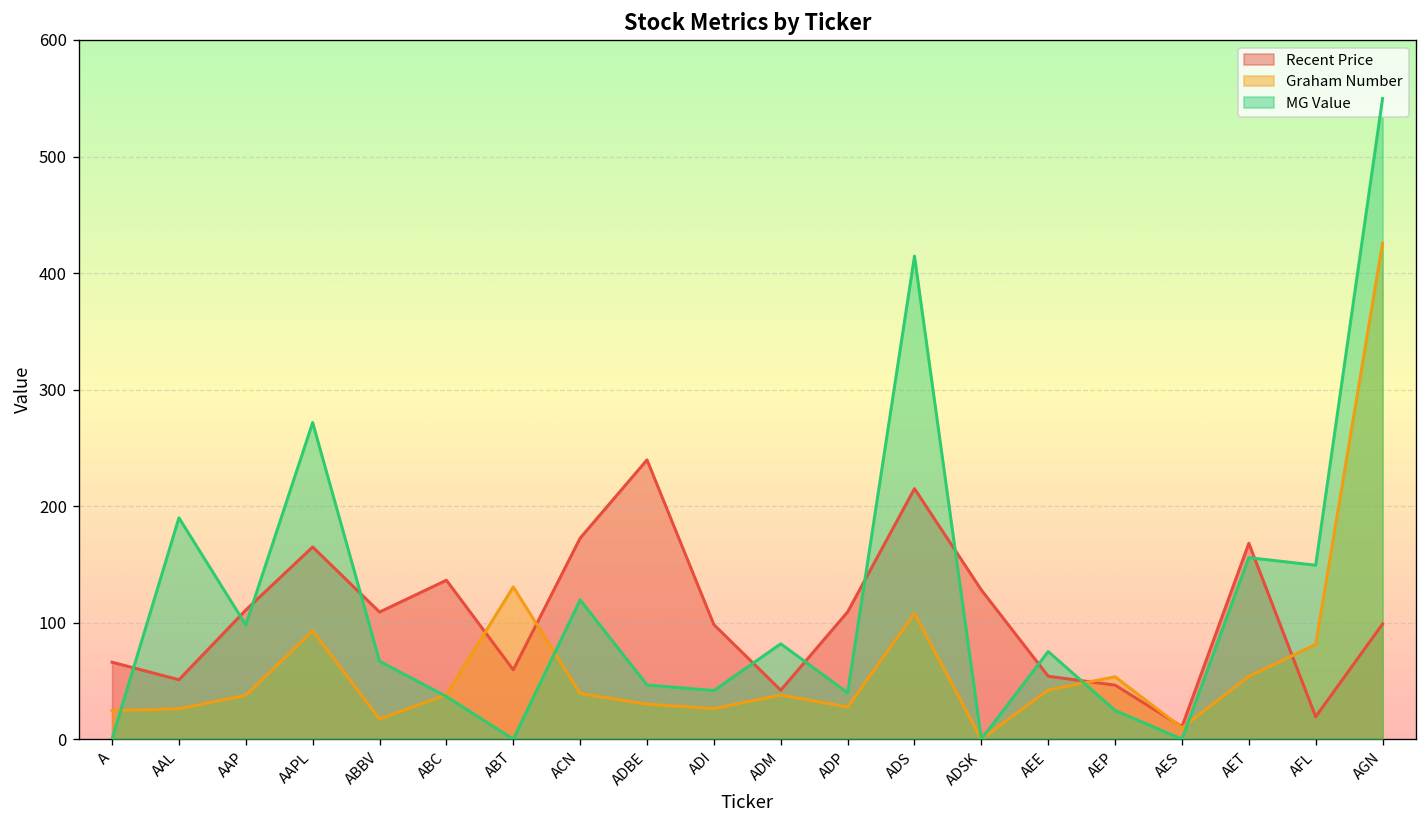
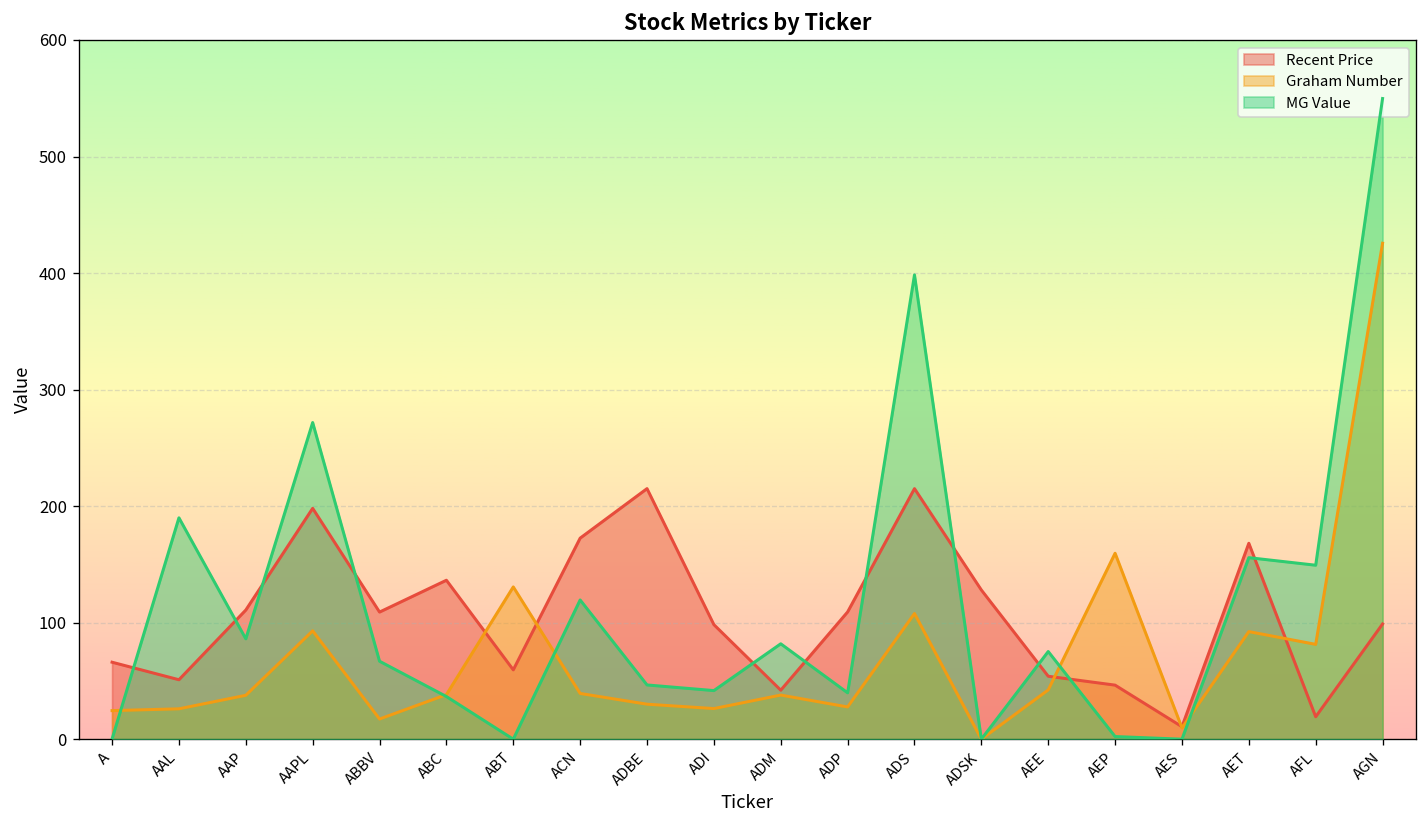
  {
    "Recent Price": {
      "A": 70,
      "AAL": 50,
      "AAP": 110,
-     "AAPL": 160,
+     "AAPL": 200,
      "ABBV": 110,
      "ABC": 140,
      "ABT": 60,
      "ACN": 170,
-     "ADBE": 240,
+     "ADBE": 220,
      "ADI": 100,
      "ADM": 40,
      "ADP": 110,
      "ADS": 220,
      "ADSK": 130,
      "AEE": 50,
      "AEP": 50,
      "AET": 170,
      "AFL": 20,
      "AGN": 100
    },
    "Graham Number": {
      "A": 20,
      "AAL": 30,
      "AAP": 40,
      "AAPL": 90,
      "ABBV": 20,
      "ABT": 130,
      "ACN": 40,
      "ADBE": 30,
      "ADI": 30,
      "ADM": 40,
      "ADP": 30,
      "ADS": 110,
      "AEE": 40,
-     "AEP": 50,
-     "AET": 50,
+     "AEP": 160,
+     "AET": 90,
      "AFL": 80,
      "AGN": 430
    },
    "MG Value": {
      "A": 0,
      "AAL": 190,
-     "AAP": 100,
+     "AAP": 90,
      "AAPL": 270,
      "ABBV": 70,
      "ABT": 0,
      "ACN": 120,
      "ADBE": 50,
      "ADI": 40,
      "ADM": 80,
      "ADP": 40,
-     "ADS": 410,
+     "ADS": 400,
      "AEE": 80,
-     "AEP": 20,
+     "AEP": 0,
      "AES": 0,
      "AET": 160,
      "AFL": 150
    }
  }
